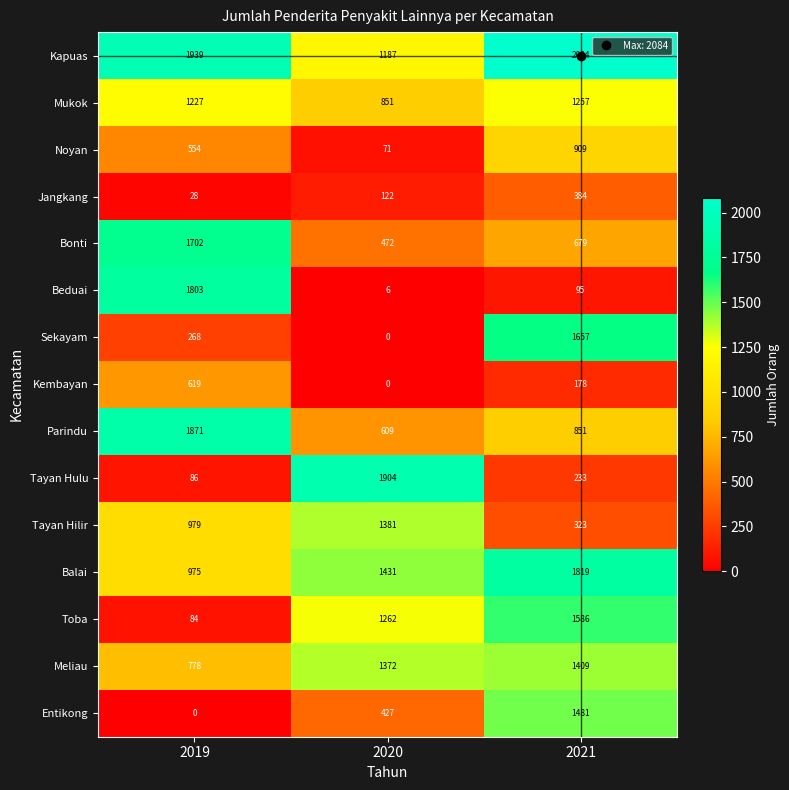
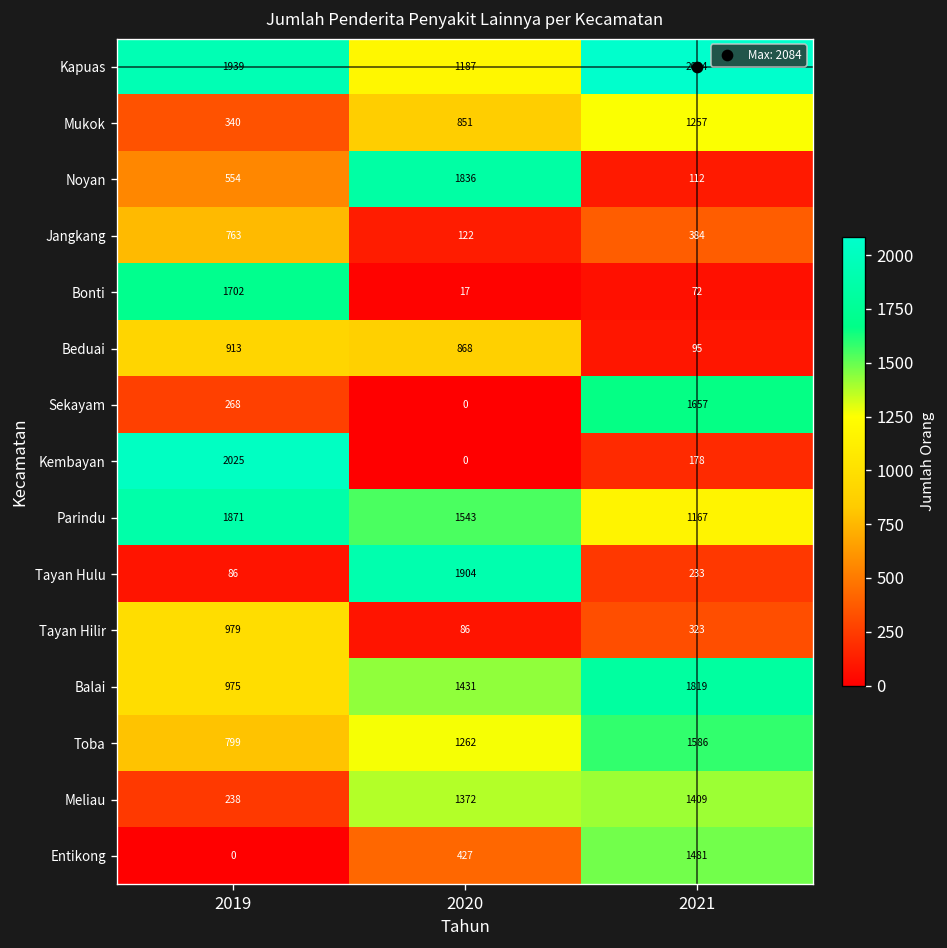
  {
    "Kapuas": {
      "2019": 1939,
      "2020": 1187
    },
    "Mukok": {
-     "2019": 1227,
+     "2019": 340,
      "2020": 851,
      "2021": 1257
    },
    "Noyan": {
      "2019": 554,
-     "2020": 71,
-     "2021": 909
+     "2020": 1836,
+     "2021": 112
    },
    "Jangkang": {
-     "2019": 28,
+     "2019": 763,
      "2020": 122,
      "2021": 384
    },
    "Bonti": {
      "2019": 1702,
-     "2020": 472,
-     "2021": 679
+     "2020": 17,
+     "2021": 72
    },
    "Beduai": {
-     "2019": 1803,
-     "2020": 6,
+     "2019": 913,
+     "2020": 868,
      "2021": 95
    },
    "Sekayam": {
      "2019": 268,
      "2020": 0,
      "2021": 1657
    },
    "Kembayan": {
-     "2019": 619,
+     "2019": 2025,
      "2020": 0,
      "2021": 178
    },
    "Parindu": {
      "2019": 1871,
-     "2020": 609,
-     "2021": 851
+     "2020": 1543,
+     "2021": 1167
    },
    "Tayan Hulu": {
      "2019": 86,
      "2020": 1904,
      "2021": 233
    },
    "Tayan Hilir": {
      "2019": 979,
-     "2020": 1381,
+     "2020": 86,
      "2021": 323
    },
    "Balai": {
      "2019": 975,
      "2020": 1431,
      "2021": 1819
    },
    "Toba": {
-     "2019": 84,
+     "2019": 799,
      "2020": 1262,
      "2021": 1586
    },
    "Meliau": {
-     "2019": 778,
+     "2019": 238,
      "2020": 1372,
      "2021": 1409
    },
    "Entikong": {
      "2019": 0,
      "2020": 427,
      "2021": 1481
    }
  }
